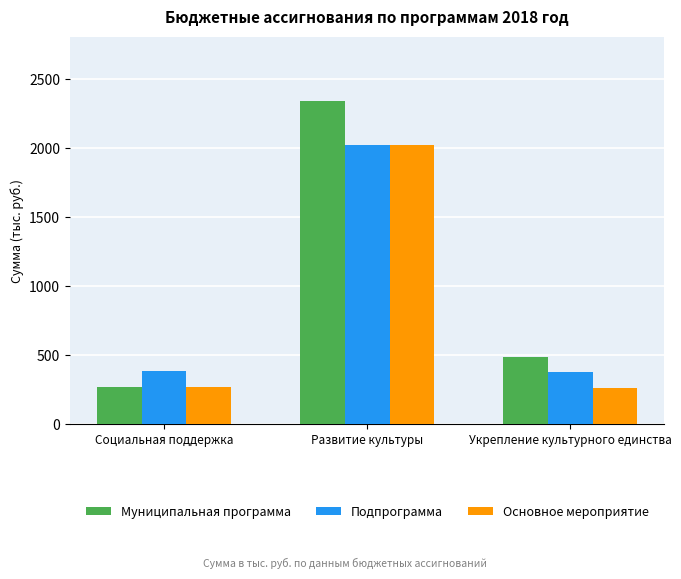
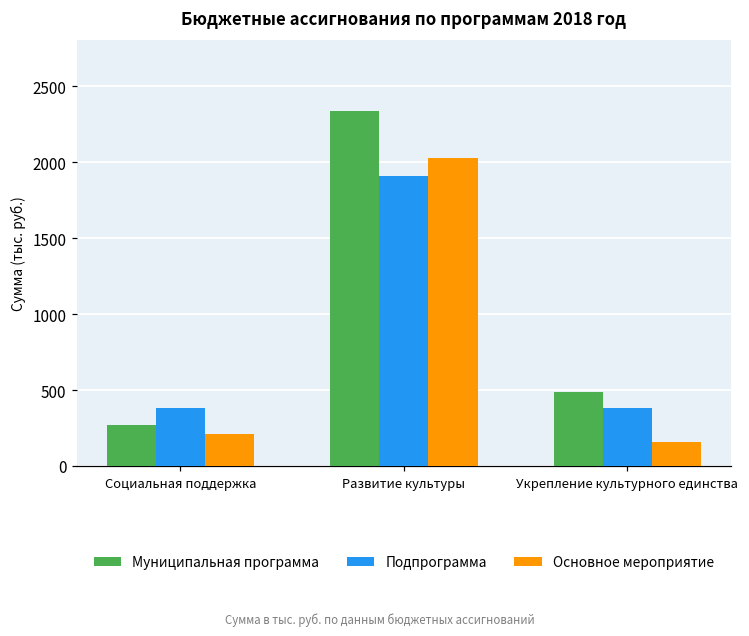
  {
    "Муниципальная программа": {
      "Социальная поддержка": 270,
      "Развитие культуры": 2340,
      "Укрепление культурного единства": 490
    },
    "Подпрограмма": {
      "Социальная поддержка": 390,
-     "Развитие культуры": 2030,
+     "Развитие культуры": 1910,
      "Укрепление культурного единства": 380
    },
    "Основное мероприятие": {
-     "Социальная поддержка": 270,
+     "Социальная поддержка": 210,
      "Развитие культуры": 2030,
-     "Укрепление культурного единства": 260
+     "Укрепление культурного единства": 160
    }
  }
